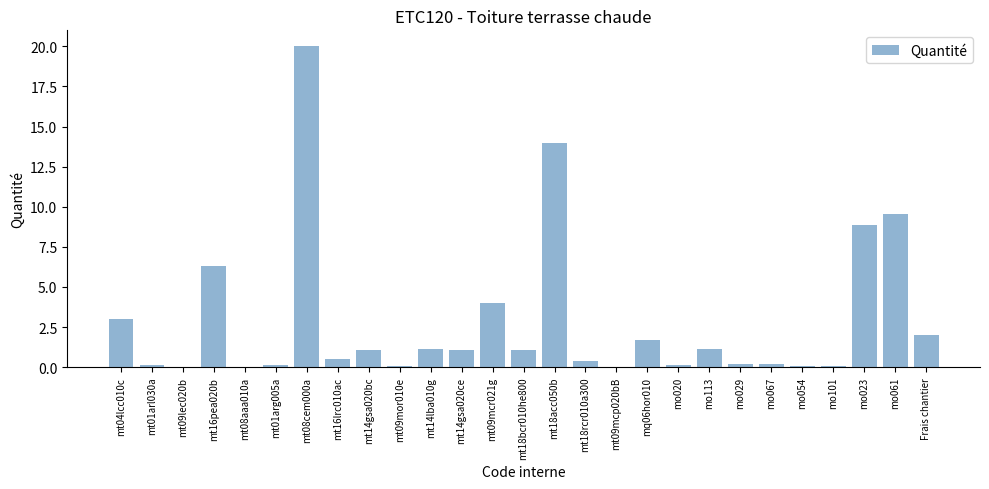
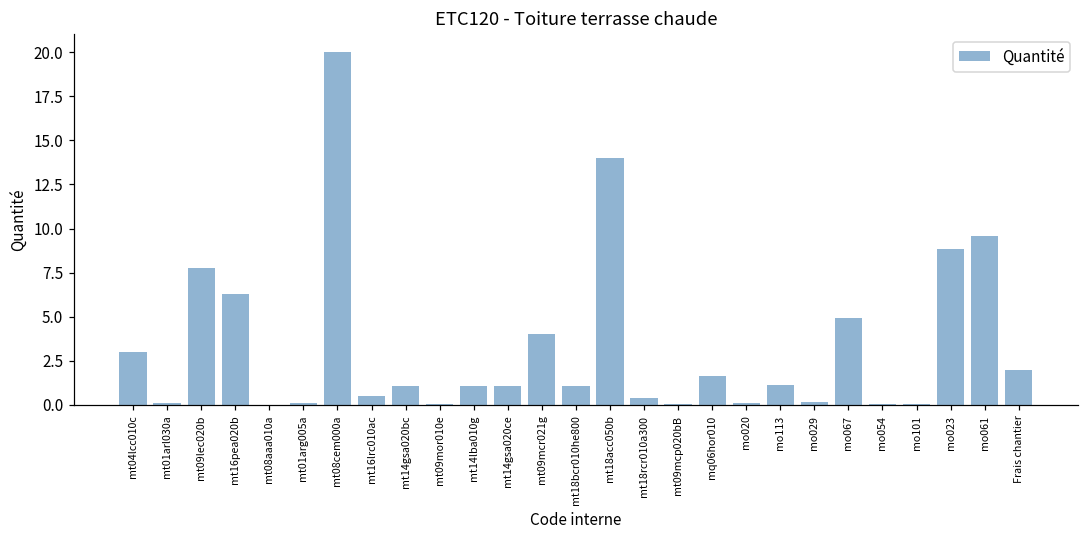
  {
    "mt04lcc010c": 3.0,
-   "mt09lec020b": 0.0,
+   "mt09lec020b": 7.7,
    "mt16pea020b": 6.3,
    "mt08cem000a": 20.0,
    "mt16lrc010ac": 0.5,
    "mt14gsa020bc": 1.1,
    "mt14lba010g": 1.1,
    "mt14gsa020ce": 1.1,
    "mt09mcr021g": 4.0,
    "mt18bcr010he800": 1.1,
    "mt18acc050b": 14.0,
    "mt18rcr010a300": 0.4,
    "mq06hor010": 1.7,
    "mo113": 1.1,
    "mo029": 0.2,
-   "mo067": 0.2,
+   "mo067": 4.9,
    "mo023": 8.9,
    "mo061": 9.6,
    "Frais chantier": 2.0
  }
